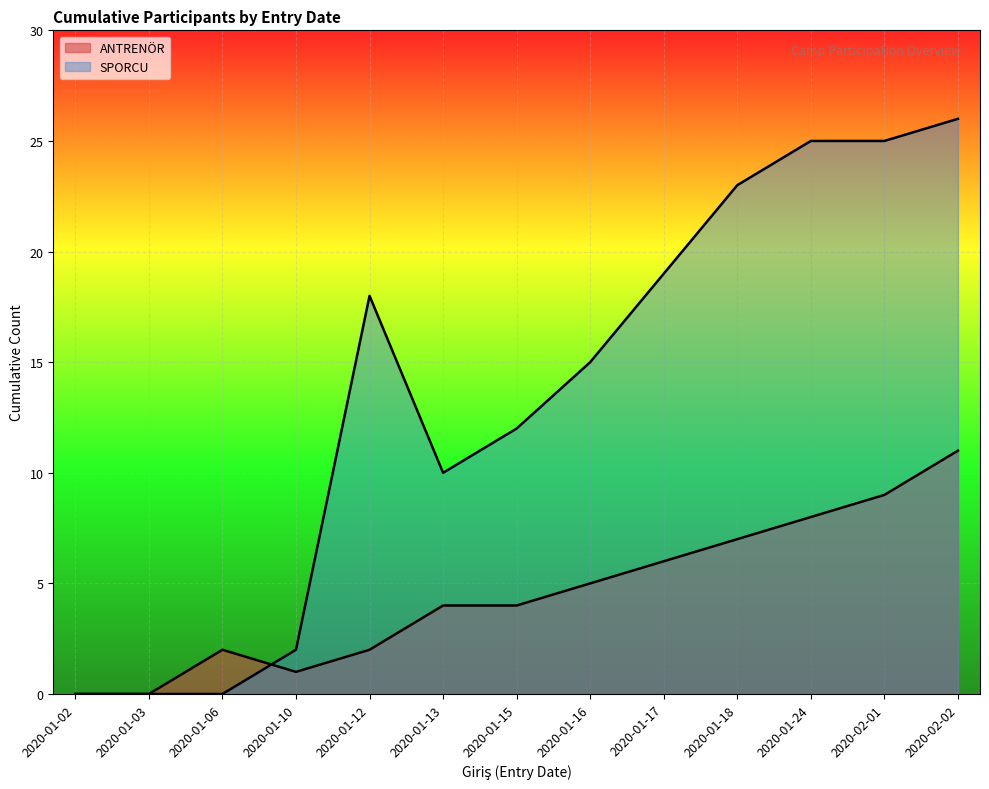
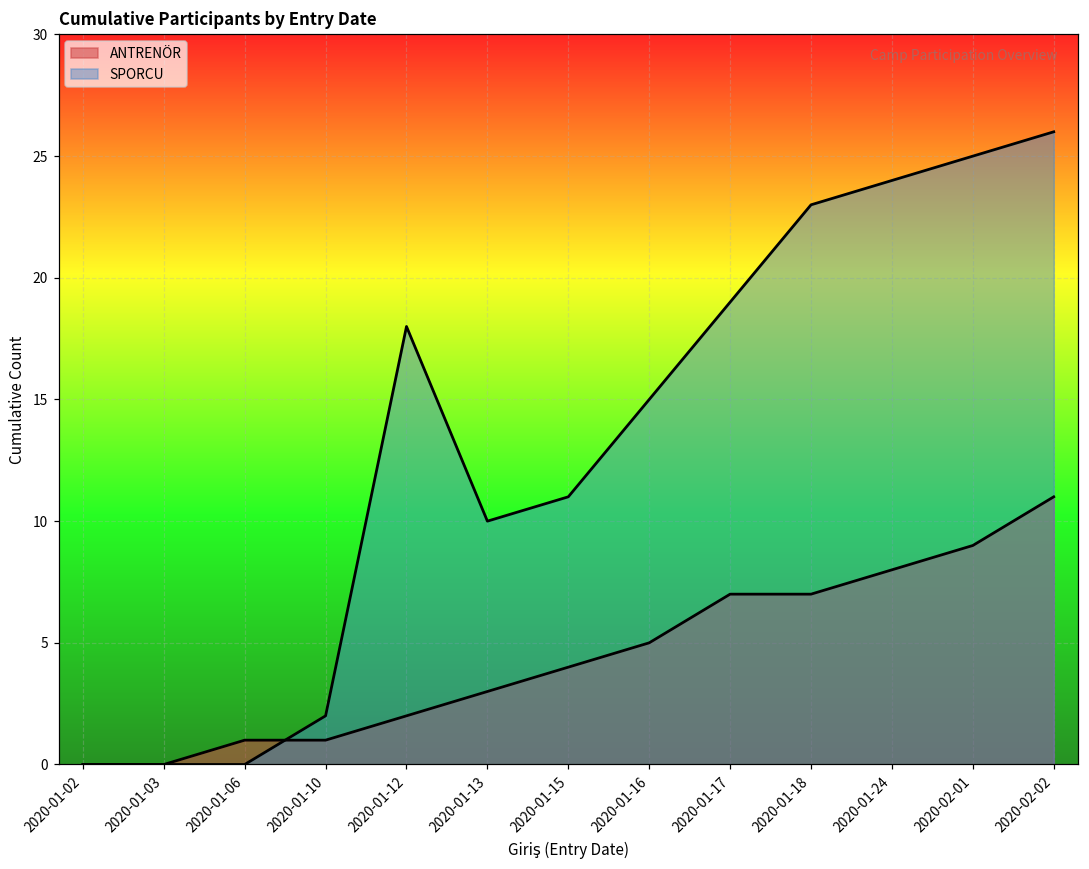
  {
    "ANTRENÖR": {
-     "2020-01-06": 2,
+     "2020-01-06": 1,
      "2020-01-10": 1,
      "2020-01-12": 2,
-     "2020-01-13": 4,
+     "2020-01-13": 3,
      "2020-01-15": 4,
      "2020-01-16": 5,
-     "2020-01-17": 6,
+     "2020-01-17": 7,
      "2020-01-18": 7,
      "2020-01-24": 8,
      "2020-02-01": 9,
      "2020-02-02": 11
    },
    "SPORCU": {
      "2020-01-06": 0,
      "2020-01-10": 2,
      "2020-01-12": 18,
      "2020-01-13": 10,
-     "2020-01-15": 12,
+     "2020-01-15": 11,
      "2020-01-16": 15,
      "2020-01-17": 19,
      "2020-01-18": 23,
-     "2020-01-24": 25,
+     "2020-01-24": 24,
      "2020-02-01": 25,
      "2020-02-02": 26
    }
  }
